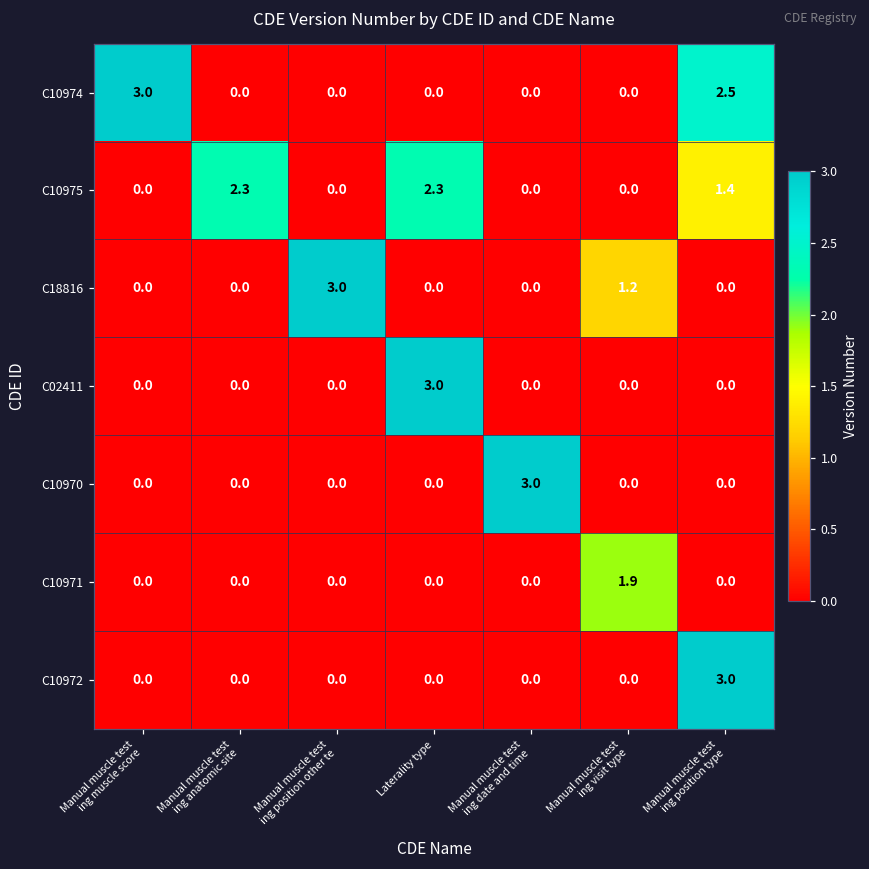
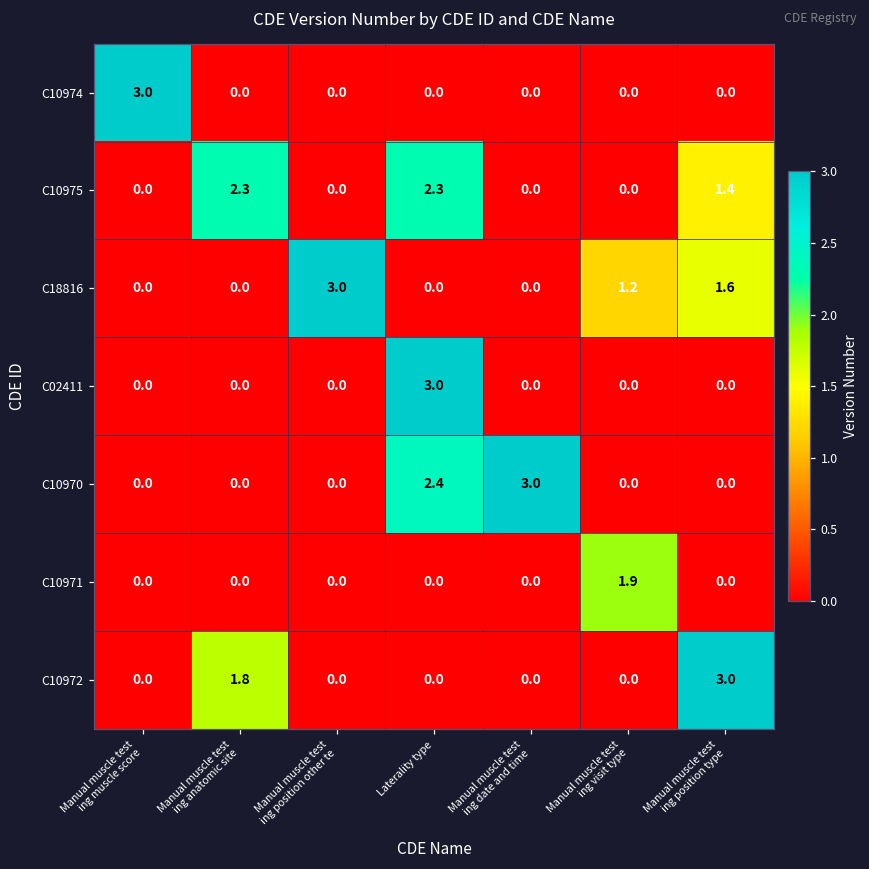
  {
    "C10974": {
      "Manual muscle test ing muscle score": 3.0,
      "Manual muscle test ing anatomic site": 0.0,
      "Manual muscle test ing position other te": 0.0,
      "Laterality type": 0.0,
      "Manual muscle test ing date and time": 0.0,
      "Manual muscle test ing visit type": 0.0,
-     "Manual muscle test ing position type": 2.5
+     "Manual muscle test ing position type": 0.0
    },
    "C10975": {
      "Manual muscle test ing muscle score": 0.0,
      "Manual muscle test ing anatomic site": 2.3,
      "Manual muscle test ing position other te": 0.0,
      "Laterality type": 2.3,
      "Manual muscle test ing date and time": 0.0,
      "Manual muscle test ing visit type": 0.0,
      "Manual muscle test ing position type": 1.4
    },
    "C18816": {
      "Manual muscle test ing muscle score": 0.0,
      "Manual muscle test ing anatomic site": 0.0,
      "Manual muscle test ing position other te": 3.0,
      "Laterality type": 0.0,
      "Manual muscle test ing date and time": 0.0,
      "Manual muscle test ing visit type": 1.2,
-     "Manual muscle test ing position type": 0.0
+     "Manual muscle test ing position type": 1.6
    },
    "C02411": {
      "Manual muscle test ing muscle score": 0.0,
      "Manual muscle test ing anatomic site": 0.0,
      "Manual muscle test ing position other te": 0.0,
      "Laterality type": 3.0,
      "Manual muscle test ing date and time": 0.0,
      "Manual muscle test ing visit type": 0.0,
      "Manual muscle test ing position type": 0.0
    },
    "C10970": {
      "Manual muscle test ing muscle score": 0.0,
      "Manual muscle test ing anatomic site": 0.0,
      "Manual muscle test ing position other te": 0.0,
-     "Laterality type": 0.0,
+     "Laterality type": 2.4,
      "Manual muscle test ing date and time": 3.0,
      "Manual muscle test ing visit type": 0.0,
      "Manual muscle test ing position type": 0.0
    },
    "C10971": {
      "Manual muscle test ing muscle score": 0.0,
      "Manual muscle test ing anatomic site": 0.0,
      "Manual muscle test ing position other te": 0.0,
      "Laterality type": 0.0,
      "Manual muscle test ing date and time": 0.0,
      "Manual muscle test ing visit type": 1.9,
      "Manual muscle test ing position type": 0.0
    },
    "C10972": {
      "Manual muscle test ing muscle score": 0.0,
-     "Manual muscle test ing anatomic site": 0.0,
+     "Manual muscle test ing anatomic site": 1.8,
      "Manual muscle test ing position other te": 0.0,
      "Laterality type": 0.0,
      "Manual muscle test ing date and time": 0.0,
      "Manual muscle test ing visit type": 0.0,
      "Manual muscle test ing position type": 3.0
    }
  }
